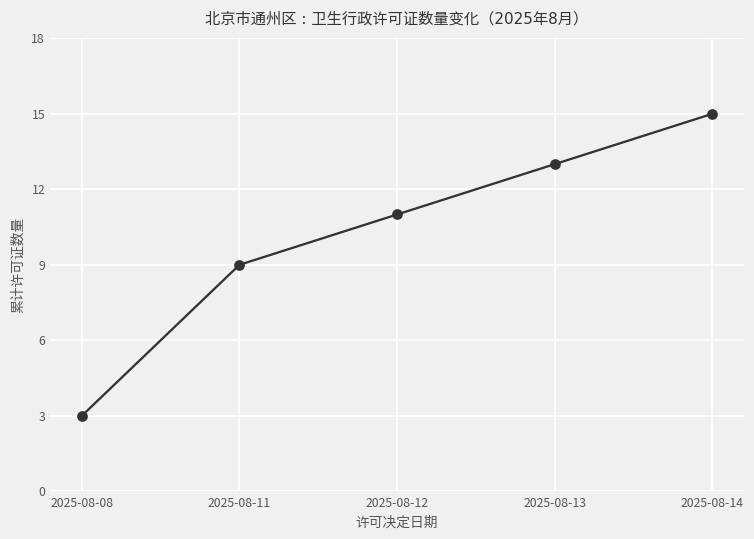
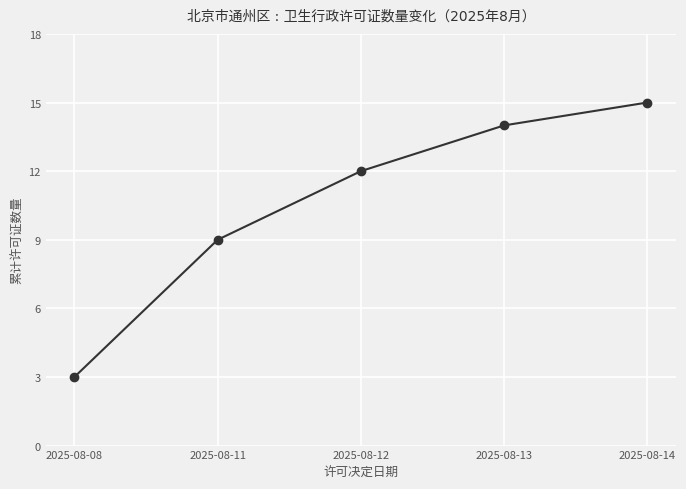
  {
    "2025-08-08": 3,
    "2025-08-11": 9,
-   "2025-08-12": 11,
-   "2025-08-13": 13,
+   "2025-08-12": 12,
+   "2025-08-13": 14,
    "2025-08-14": 15
  }
